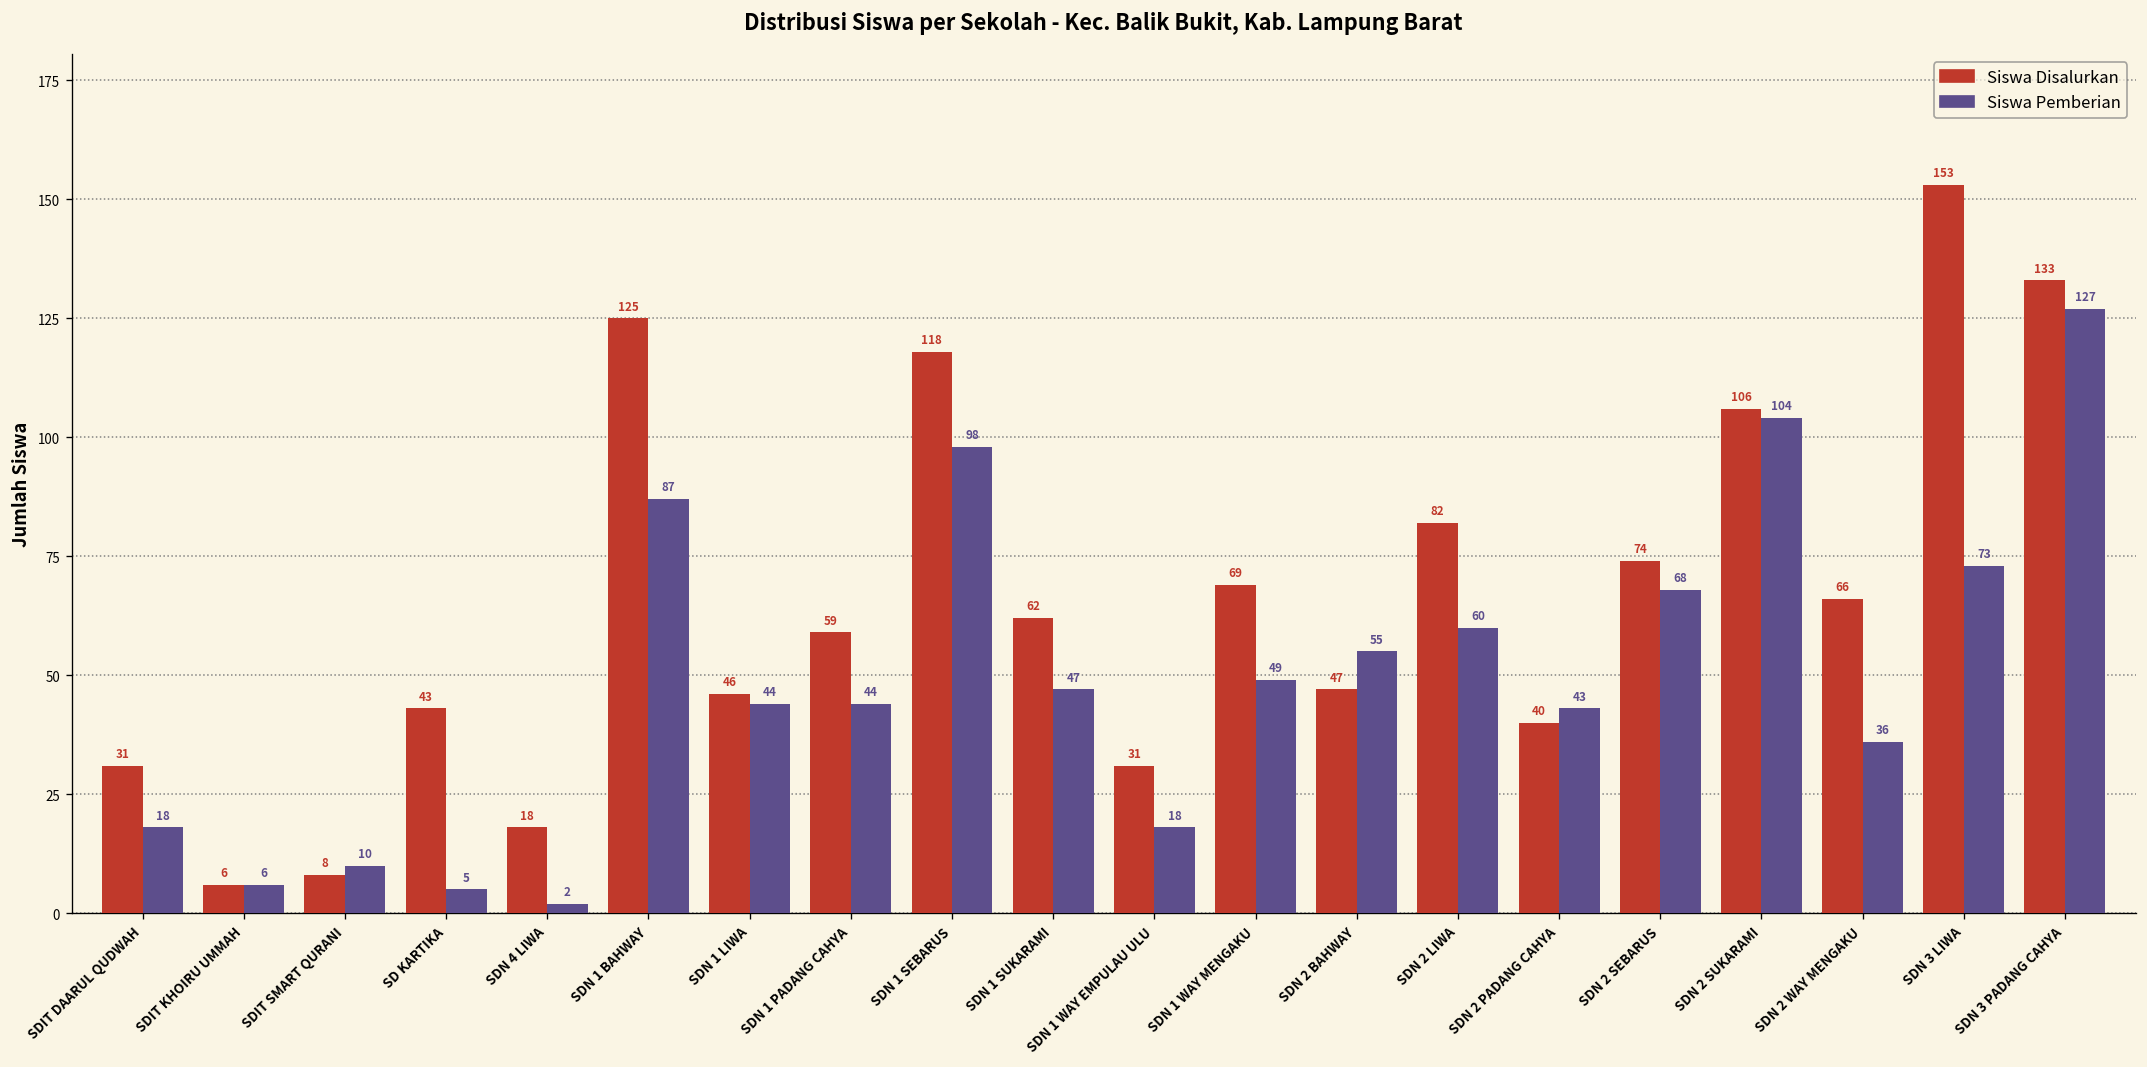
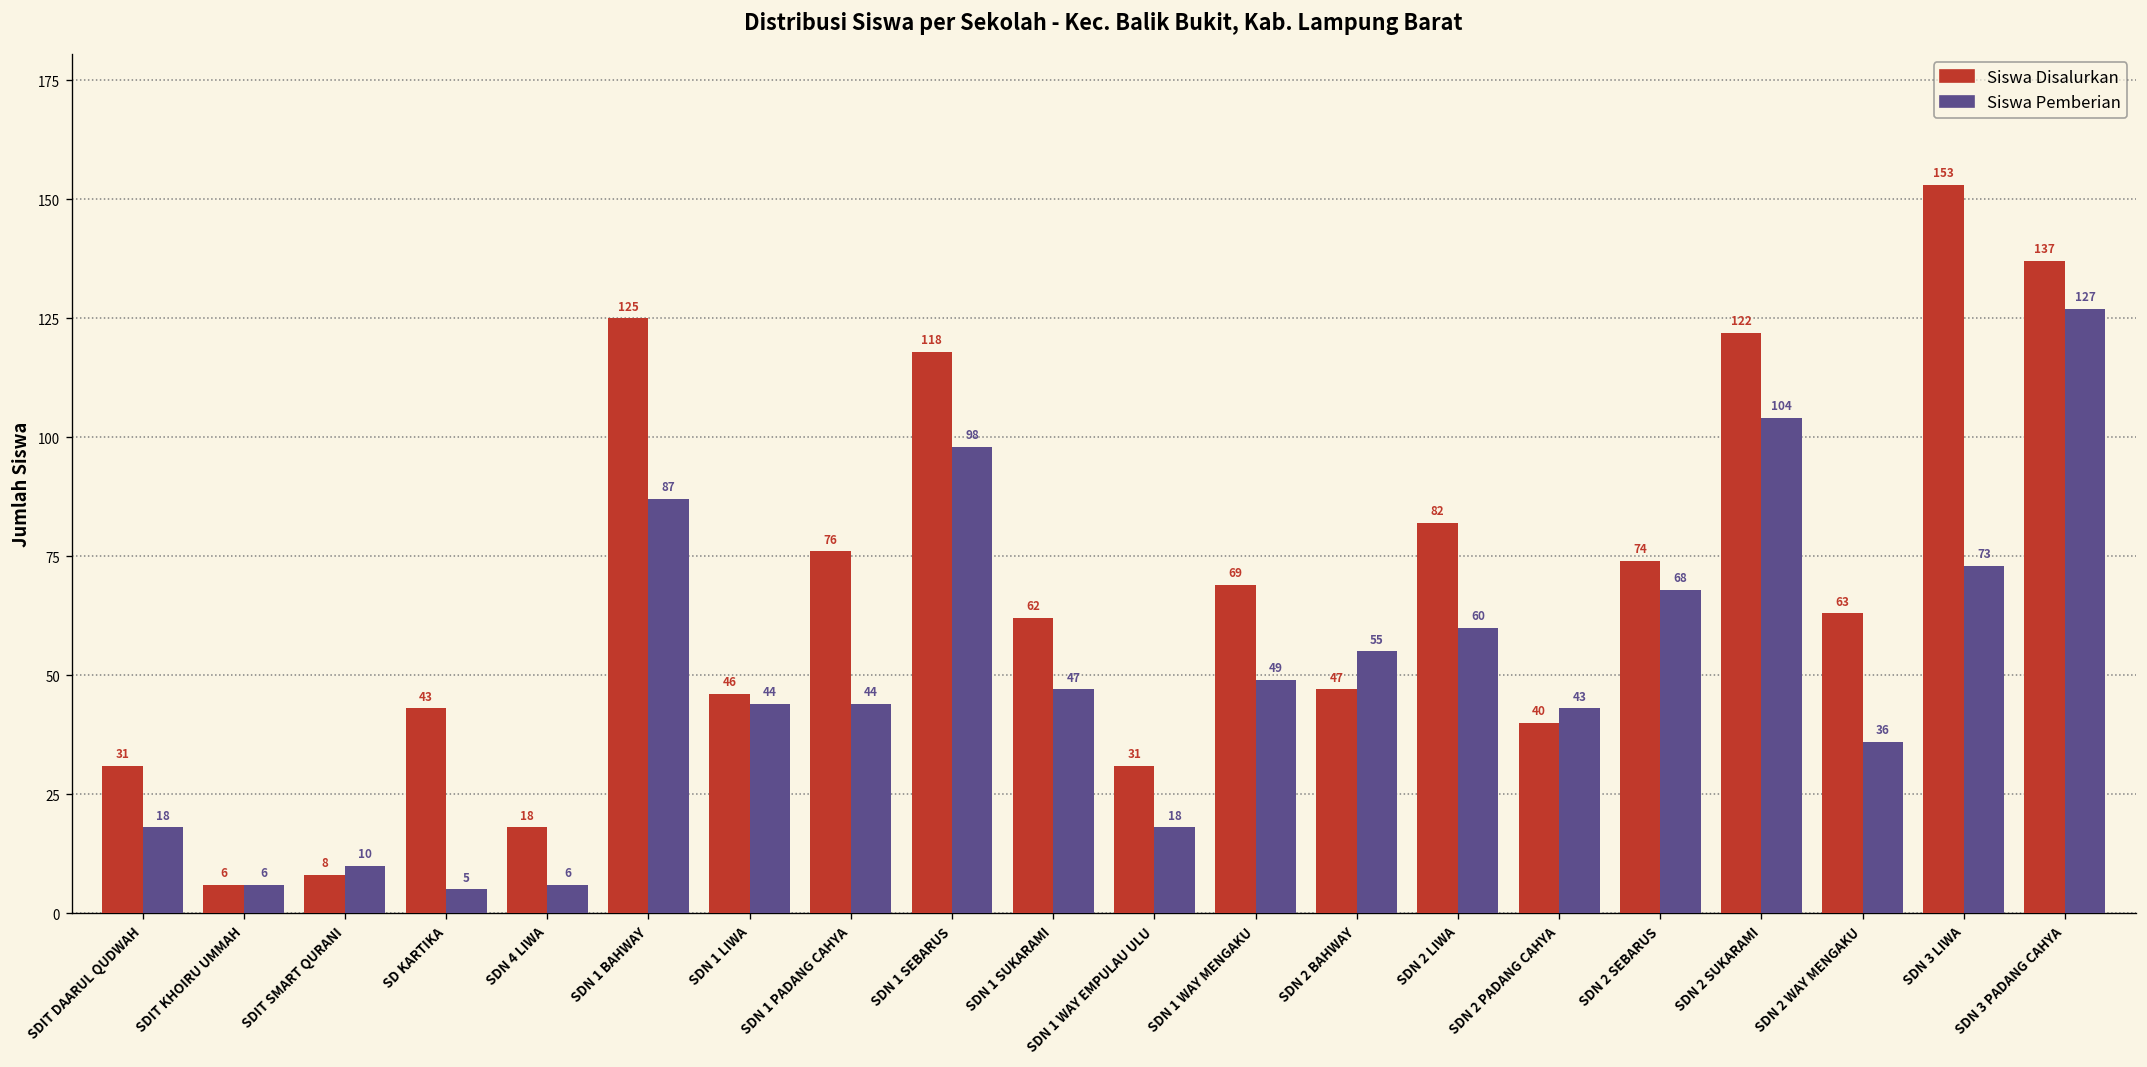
  {
    "Siswa Disalurkan": {
      "SDIT DAARUL QUDWAH": 31,
      "SDIT KHOIRU UMMAH": 6,
      "SDIT SMART QURANI": 8,
      "SD KARTIKA": 43,
      "SDN 4 LIWA": 18,
      "SDN 1 BAHWAY": 125,
      "SDN 1 LIWA": 46,
-     "SDN 1 PADANG CAHYA": 59,
+     "SDN 1 PADANG CAHYA": 76,
      "SDN 1 SEBARUS": 118,
      "SDN 1 SUKARAMI": 62,
      "SDN 1 WAY EMPULAU ULU": 31,
      "SDN 1 WAY MENGAKU": 69,
      "SDN 2 BAHWAY": 47,
      "SDN 2 LIWA": 82,
      "SDN 2 PADANG CAHYA": 40,
      "SDN 2 SEBARUS": 74,
-     "SDN 2 SUKARAMI": 106,
-     "SDN 2 WAY MENGAKU": 66,
+     "SDN 2 SUKARAMI": 122,
+     "SDN 2 WAY MENGAKU": 63,
      "SDN 3 LIWA": 153,
-     "SDN 3 PADANG CAHYA": 133
+     "SDN 3 PADANG CAHYA": 137
    },
    "Siswa Pemberian": {
      "SDIT DAARUL QUDWAH": 18,
      "SDIT KHOIRU UMMAH": 6,
      "SDIT SMART QURANI": 10,
      "SD KARTIKA": 5,
-     "SDN 4 LIWA": 2,
+     "SDN 4 LIWA": 6,
      "SDN 1 BAHWAY": 87,
      "SDN 1 LIWA": 44,
      "SDN 1 PADANG CAHYA": 44,
      "SDN 1 SEBARUS": 98,
      "SDN 1 SUKARAMI": 47,
      "SDN 1 WAY EMPULAU ULU": 18,
      "SDN 1 WAY MENGAKU": 49,
      "SDN 2 BAHWAY": 55,
      "SDN 2 LIWA": 60,
      "SDN 2 PADANG CAHYA": 43,
      "SDN 2 SEBARUS": 68,
      "SDN 2 SUKARAMI": 104,
      "SDN 2 WAY MENGAKU": 36,
      "SDN 3 LIWA": 73,
      "SDN 3 PADANG CAHYA": 127
    }
  }
